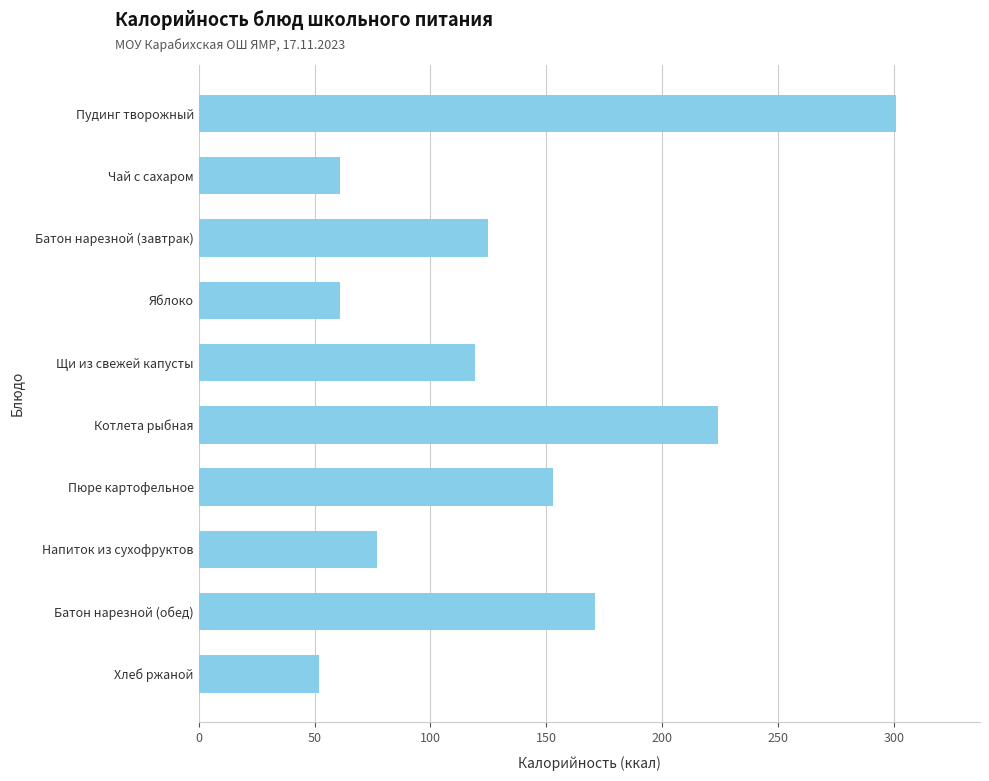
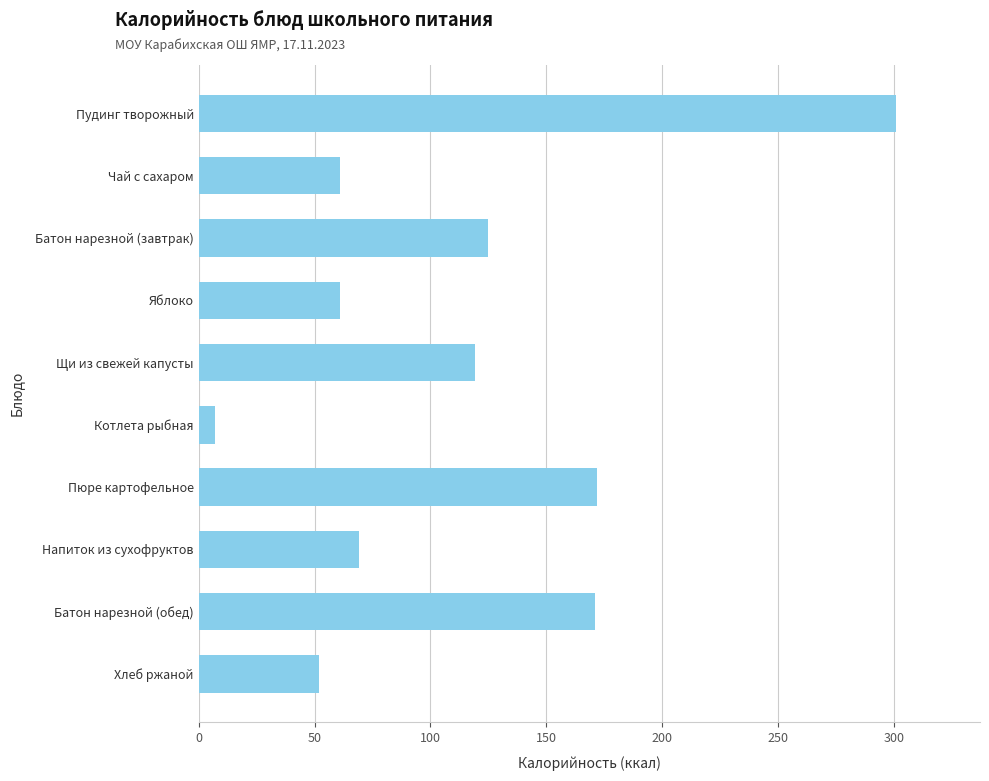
  {
    "Пудинг творожный": 301,
    "Чай с сахаром": 61,
    "Батон нарезной (завтрак)": 125,
    "Яблоко": 61,
    "Щи из свежей капусты": 119,
-   "Котлета рыбная": 224,
-   "Пюре картофельное": 153,
-   "Напиток из сухофруктов": 77,
+   "Котлета рыбная": 7,
+   "Пюре картофельное": 172,
+   "Напиток из сухофруктов": 69,
    "Батон нарезной (обед)": 171,
    "Хлеб ржаной": 52
  }
